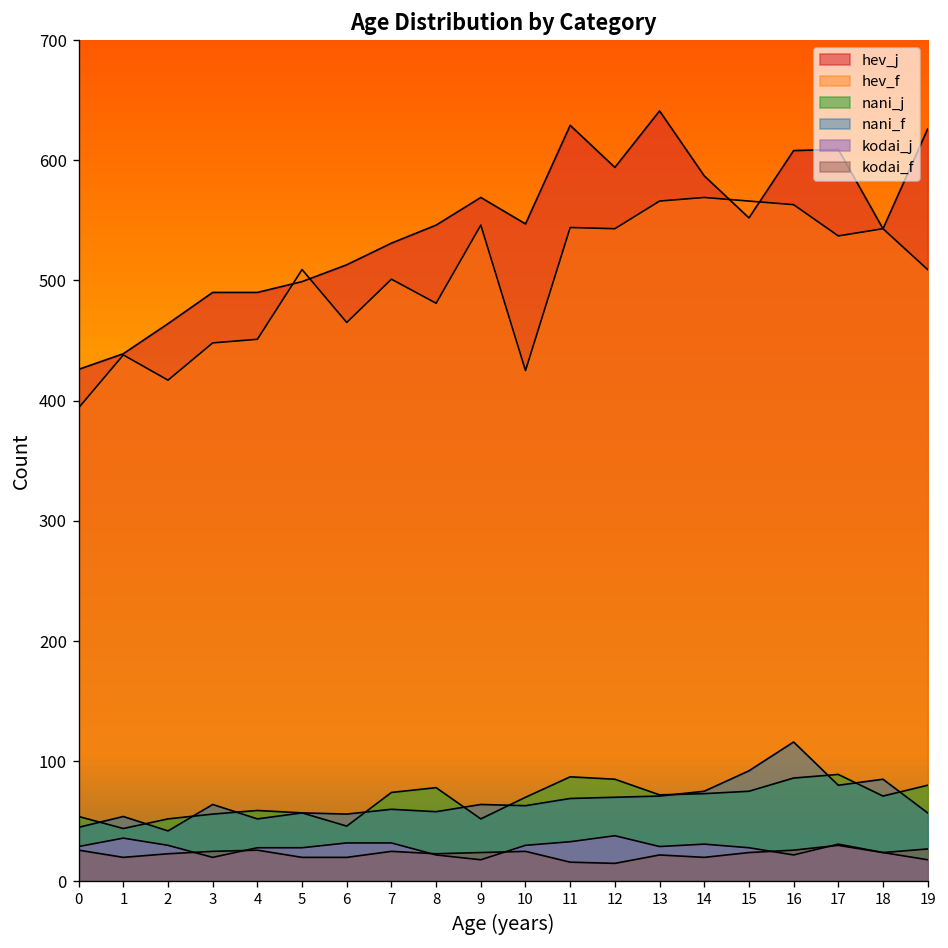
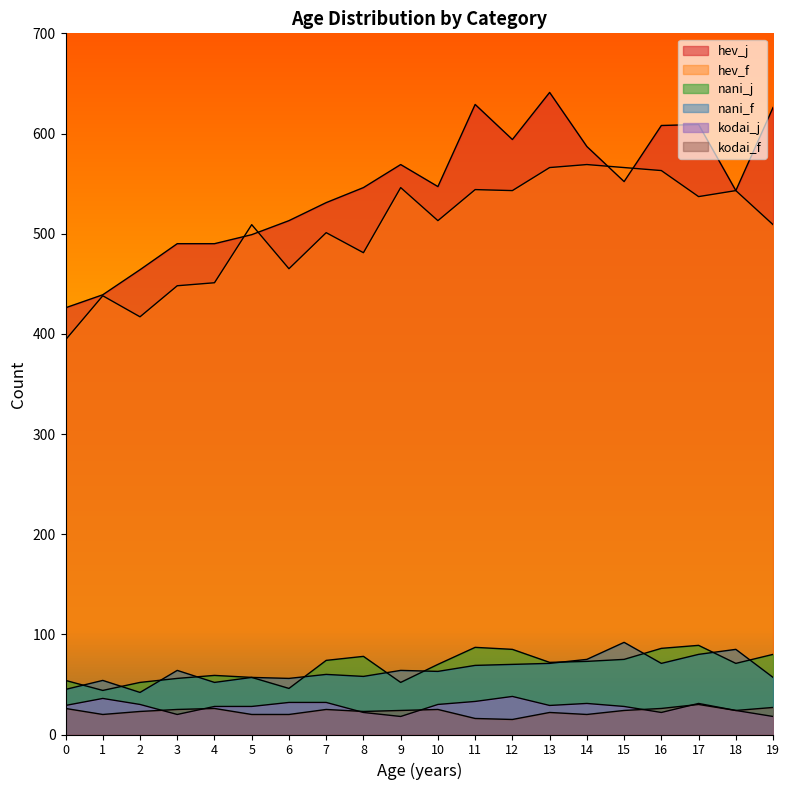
  {
    "hev_j": {
      "0": 426,
      "2": 464,
      "3": 490,
      "4": 490,
      "5": 499,
      "6": 513,
      "7": 531,
      "8": 546,
      "9": 569,
      "10": 547,
      "11": 629,
      "12": 594,
      "13": 641,
      "14": 587,
      "15": 552,
      "16": 608,
      "19": 626
    },
    "hev_f": {
      "0": 394,
      "2": 417,
      "3": 448,
      "4": 451,
      "5": 509,
      "6": 465,
      "7": 501,
      "8": 481,
      "9": 546,
-     "10": 425,
+     "10": 513,
      "11": 544,
      "12": 543,
      "13": 566,
      "14": 569,
      "15": 566,
      "16": 563,
      "17": 537,
      "19": 509
    },
    "nani_j": {
      "0": 54,
      "1": 44,
      "2": 52,
      "3": 56,
      "4": 59,
      "6": 46,
      "7": 74,
      "8": 78,
      "9": 52,
      "10": 70,
      "11": 87,
      "12": 85,
      "15": 75,
      "16": 86,
      "17": 89,
      "18": 71,
      "19": 80
    },
    "nani_f": {
      "0": 45,
      "1": 54,
      "2": 42,
      "3": 64,
      "4": 52,
      "6": 56,
      "7": 60,
      "8": 58,
      "9": 64,
      "10": 63,
      "11": 69,
      "12": 70,
      "15": 92,
-     "16": 116,
+     "16": 71,
      "17": 80,
      "18": 85,
      "19": 57
    },
    "kodai_j": {
      "0": 29,
      "1": 36,
      "2": 30,
      "3": 20,
      "5": 28,
      "6": 32,
      "7": 32,
      "9": 18,
      "10": 30,
      "11": 33,
      "12": 38,
      "13": 29,
      "14": 31,
      "15": 28,
      "16": 22,
      "19": 18
    },
    "kodai_f": {
      "0": 26,
      "1": 20,
      "2": 23,
      "3": 25,
      "5": 20,
      "6": 20,
      "7": 25,
      "9": 24,
      "10": 25,
      "11": 16,
      "12": 15,
      "13": 22,
      "14": 20,
      "15": 24,
      "16": 26,
      "19": 27
    }
  }
